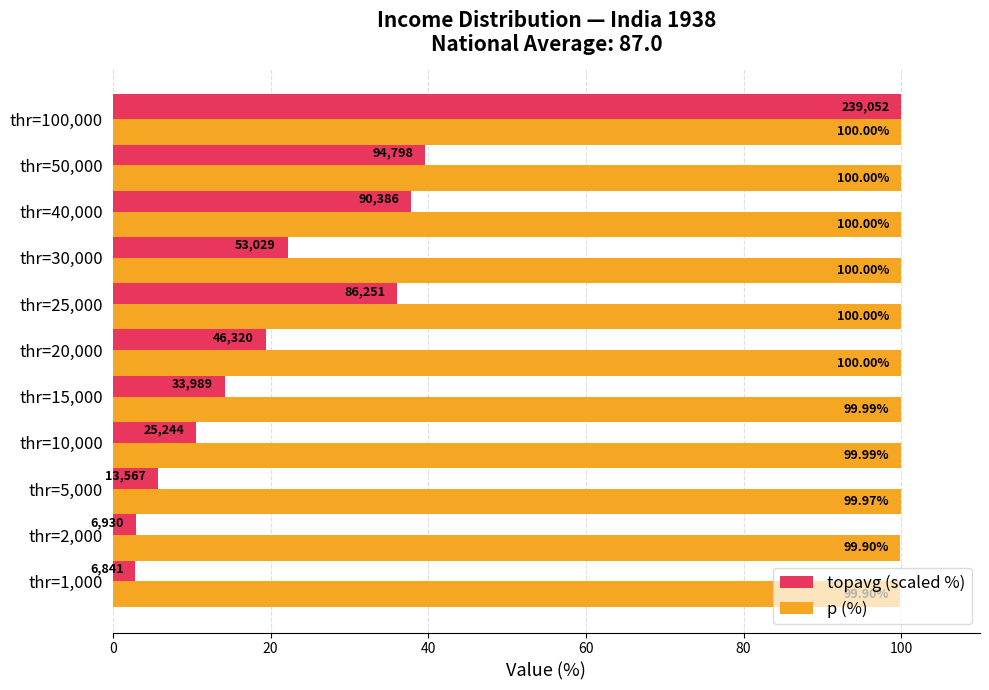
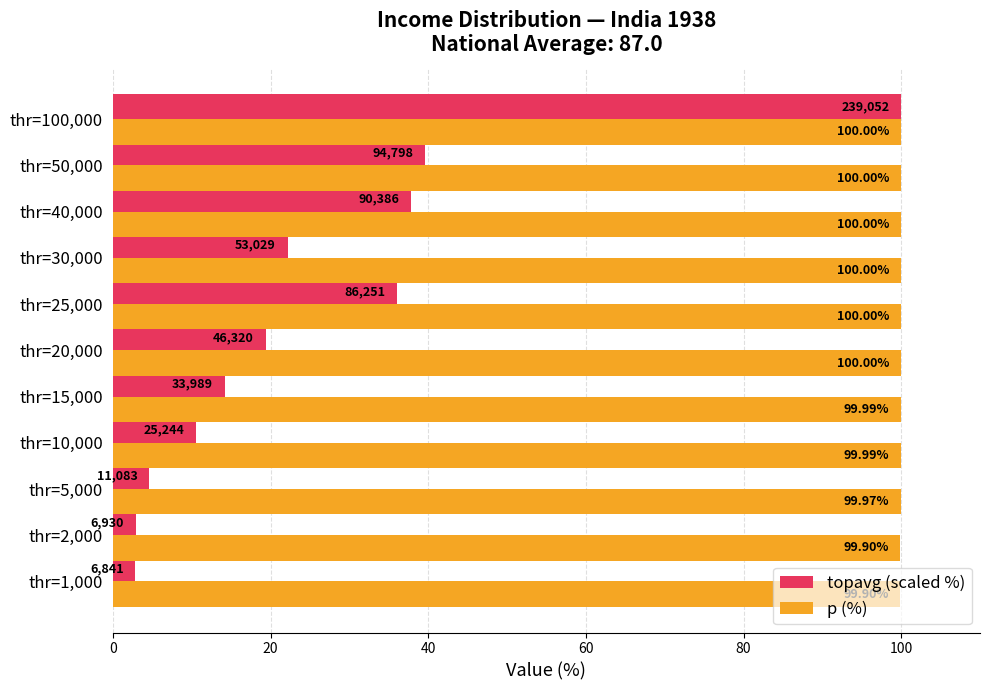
  {
    "topavg (scaled %)": {
-     "thr=5,000": "13,567"
+     "thr=5,000": "11,083"
    },
    "p (%)": {
      "thr=100,000": "100.00%",
      "thr=50,000": "100.00%",
      "thr=40,000": "100.00%",
      "thr=30,000": "100.00%",
      "thr=25,000": "100.00%",
      "thr=20,000": "100.00%",
      "thr=15,000": "99.99%",
      "thr=10,000": "99.99%",
      "thr=5,000": "99.97%",
      "thr=2,000": "99.90%"
    }
  }
